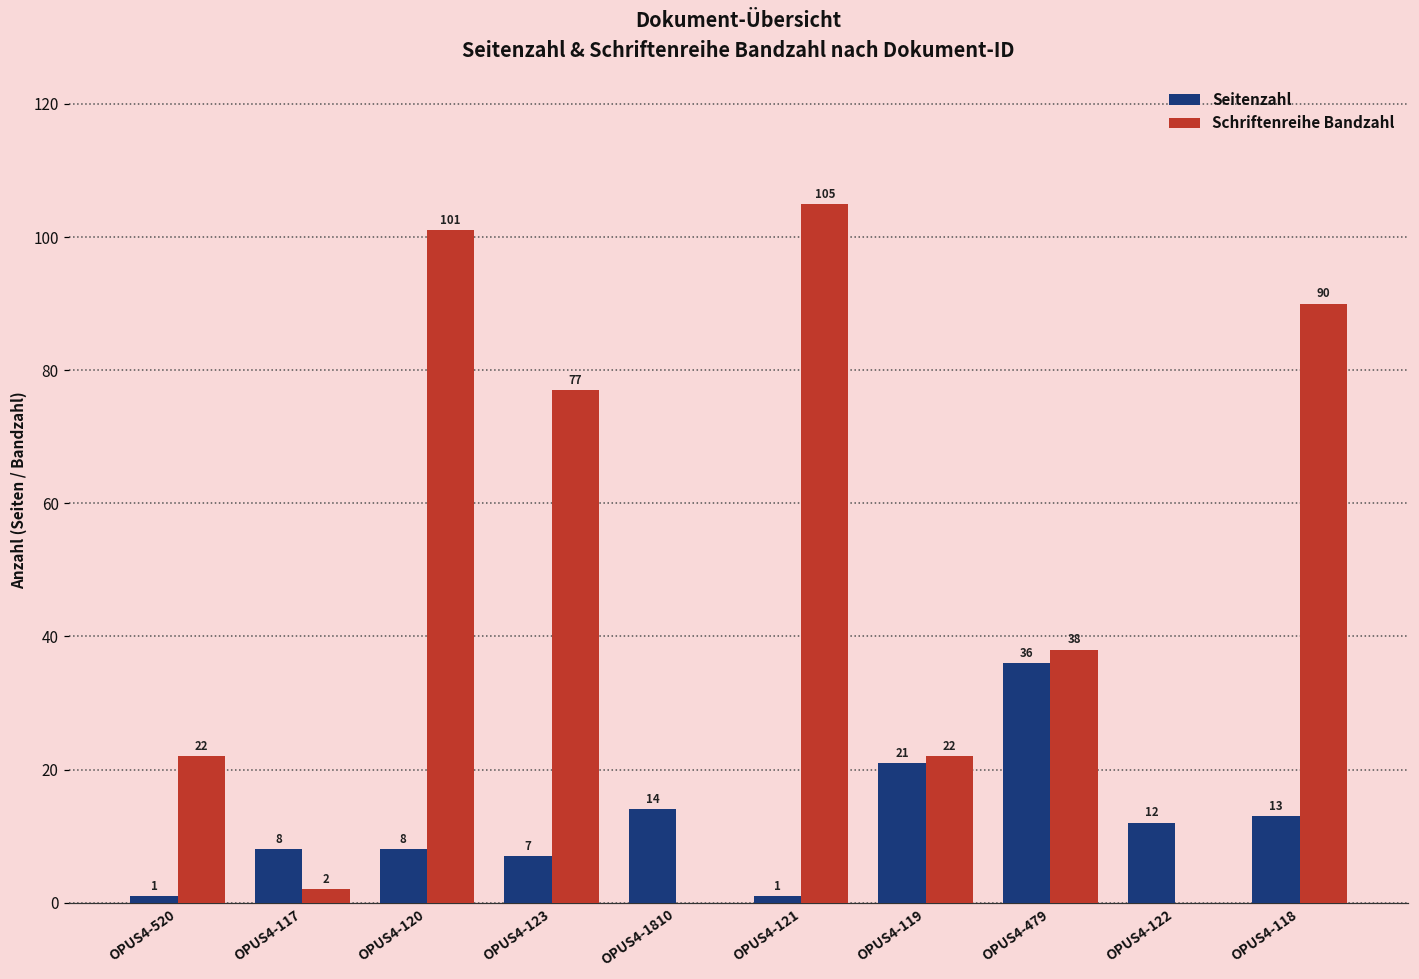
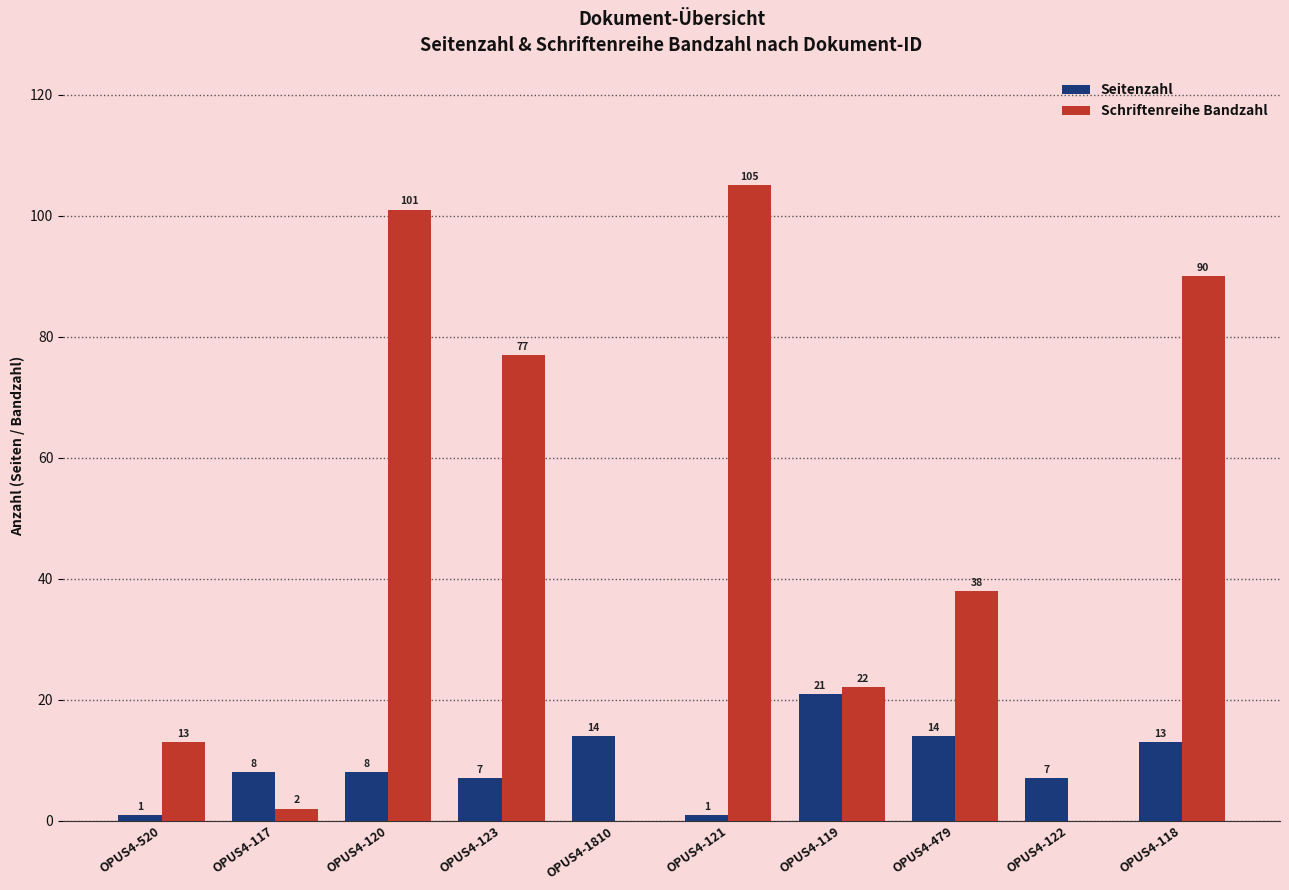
  {
    "Seitenzahl": {
      "OPUS4-520": 1,
      "OPUS4-117": 8,
      "OPUS4-120": 8,
      "OPUS4-123": 7,
      "OPUS4-1810": 14,
      "OPUS4-121": 1,
      "OPUS4-119": 21,
-     "OPUS4-479": 36,
-     "OPUS4-122": 12,
+     "OPUS4-479": 14,
+     "OPUS4-122": 7,
      "OPUS4-118": 13
    },
    "Schriftenreihe Bandzahl": {
-     "OPUS4-520": 22,
+     "OPUS4-520": 13,
      "OPUS4-117": 2,
      "OPUS4-120": 101,
      "OPUS4-123": 77,
      "OPUS4-121": 105,
      "OPUS4-119": 22,
      "OPUS4-479": 38,
      "OPUS4-118": 90
    }
  }
